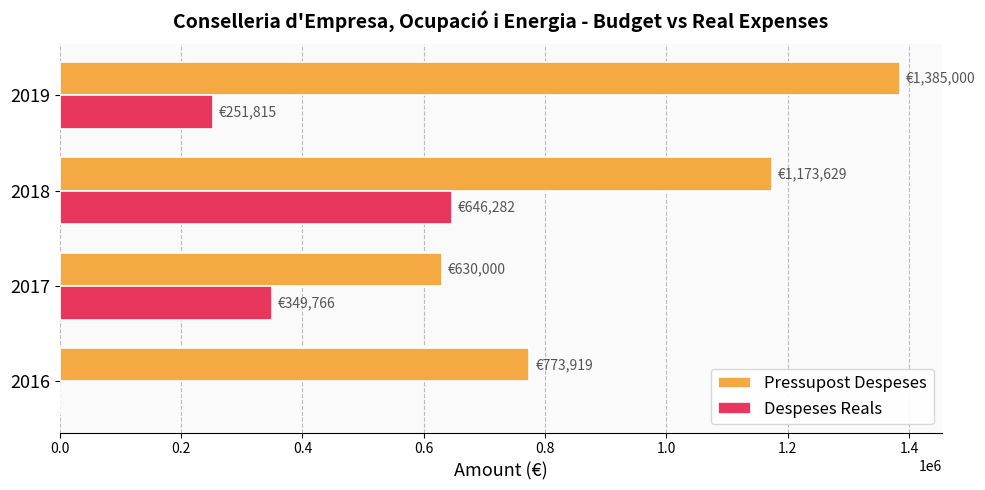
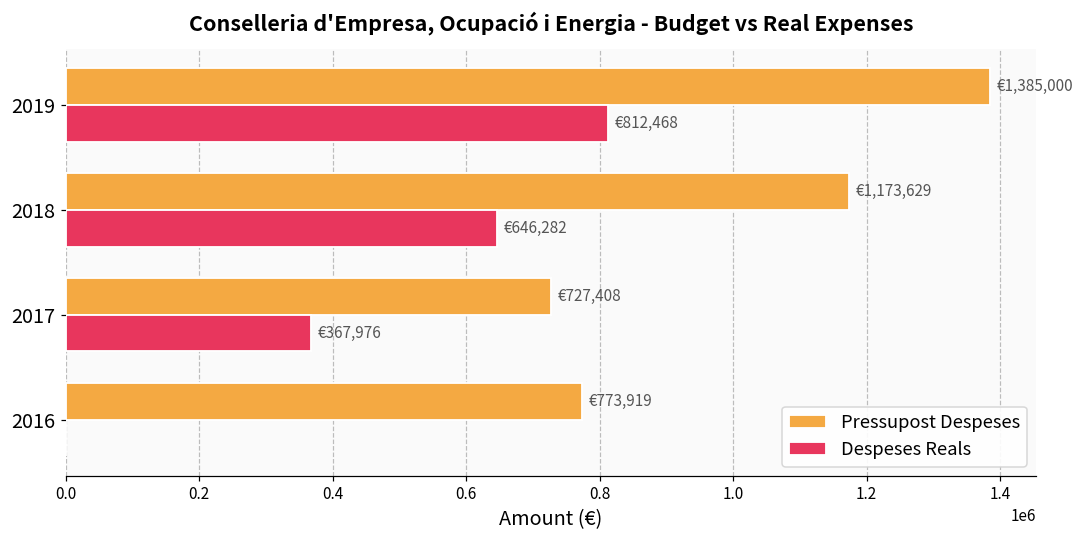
  {
    "Pressupost Despeses": {
      "2019": "€1,385,000",
      "2018": "€1,173,629",
-     "2017": "€630,000",
+     "2017": "€727,408",
      "2016": "€773,919"
    },
    "Despeses Reals": {
-     "2019": "€251,815",
+     "2019": "€812,468",
      "2018": "€646,282",
-     "2017": "€349,766"
+     "2017": "€367,976"
    }
  }
